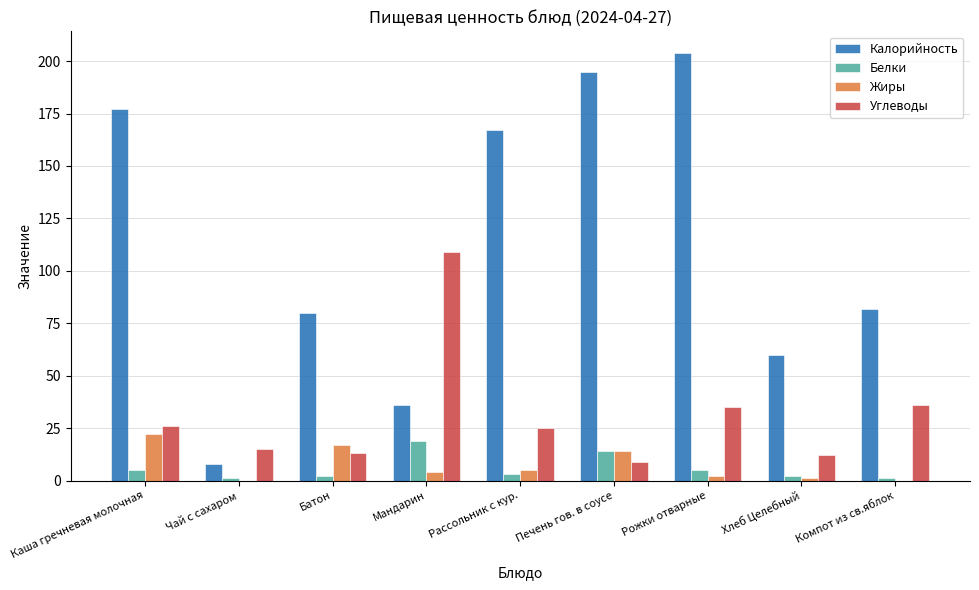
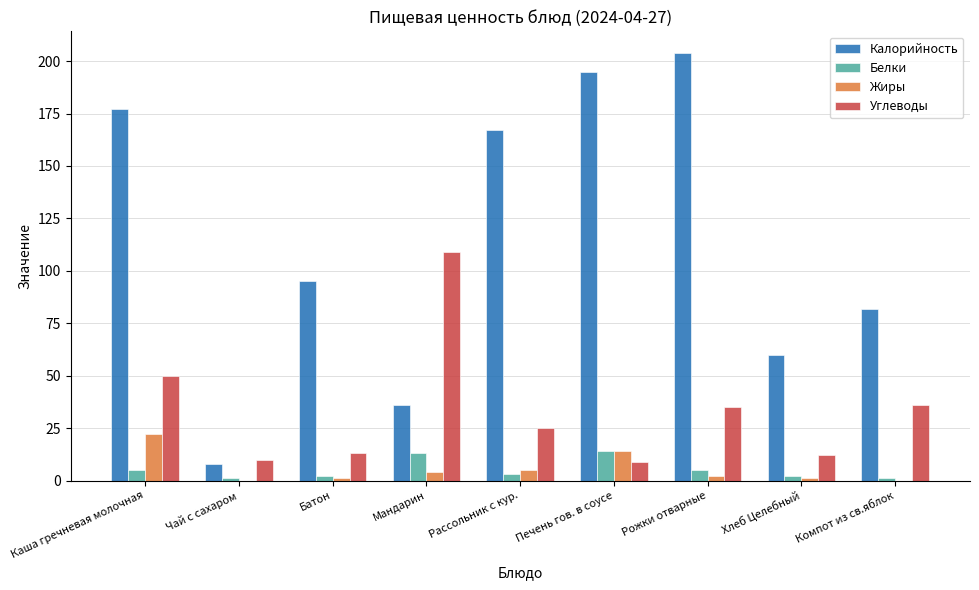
  {
    "Калорийность": {
      "Каша гречневая молочная": 177,
      "Чай с сахаром": 8,
-     "Батон": 80,
+     "Батон": 95,
      "Мандарин": 36,
      "Рассольник с кур.": 167,
      "Печень гов. в соусе": 195,
      "Рожки отварные": 204,
      "Хлеб Целебный": 60,
      "Компот из св.яблок": 82
    },
    "Белки": {
      "Каша гречневая молочная": 5,
      "Батон": 2,
-     "Мандарин": 19,
+     "Мандарин": 13,
      "Рассольник с кур.": 3,
      "Печень гов. в соусе": 14,
      "Рожки отварные": 5,
      "Хлеб Целебный": 2
    },
    "Жиры": {
      "Каша гречневая молочная": 22,
      "Чай с сахаром": 0,
-     "Батон": 17,
+     "Батон": 1,
      "Мандарин": 4,
      "Рассольник с кур.": 5,
      "Печень гов. в соусе": 14,
      "Рожки отварные": 2,
      "Компот из св.яблок": 0
    },
    "Углеводы": {
-     "Каша гречневая молочная": 26,
-     "Чай с сахаром": 15,
+     "Каша гречневая молочная": 50,
+     "Чай с сахаром": 10,
      "Батон": 13,
      "Мандарин": 109,
      "Рассольник с кур.": 25,
      "Печень гов. в соусе": 9,
      "Рожки отварные": 35,
      "Хлеб Целебный": 12,
      "Компот из св.яблок": 36
    }
  }
